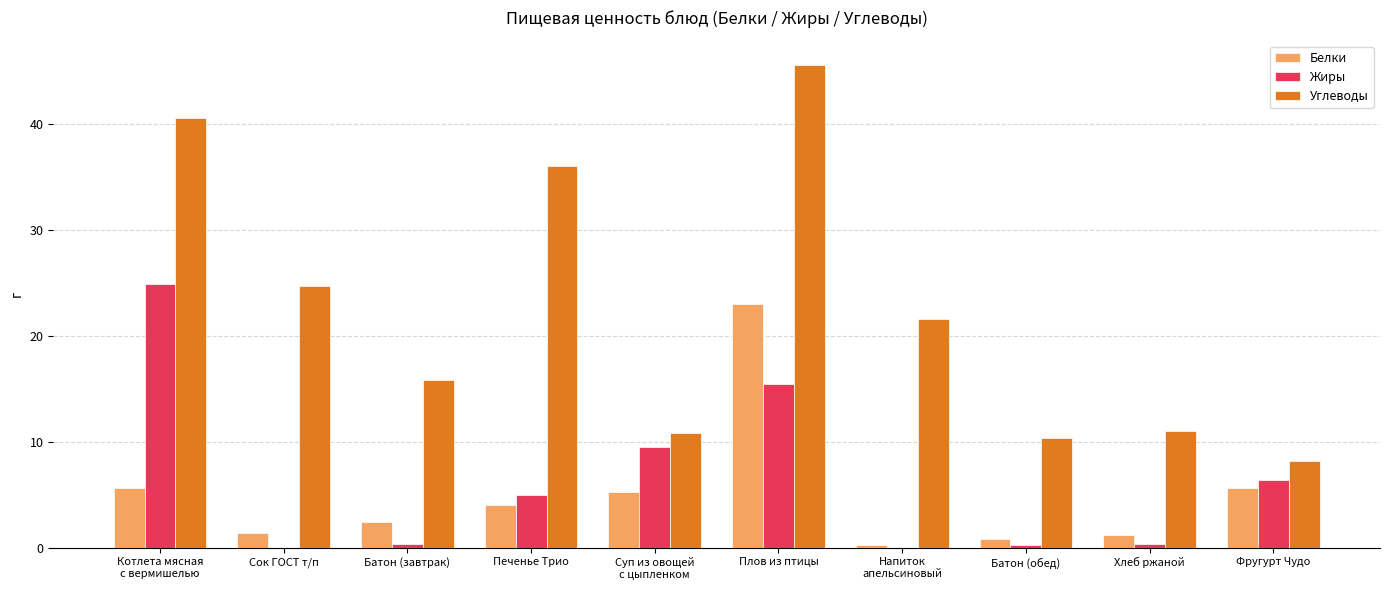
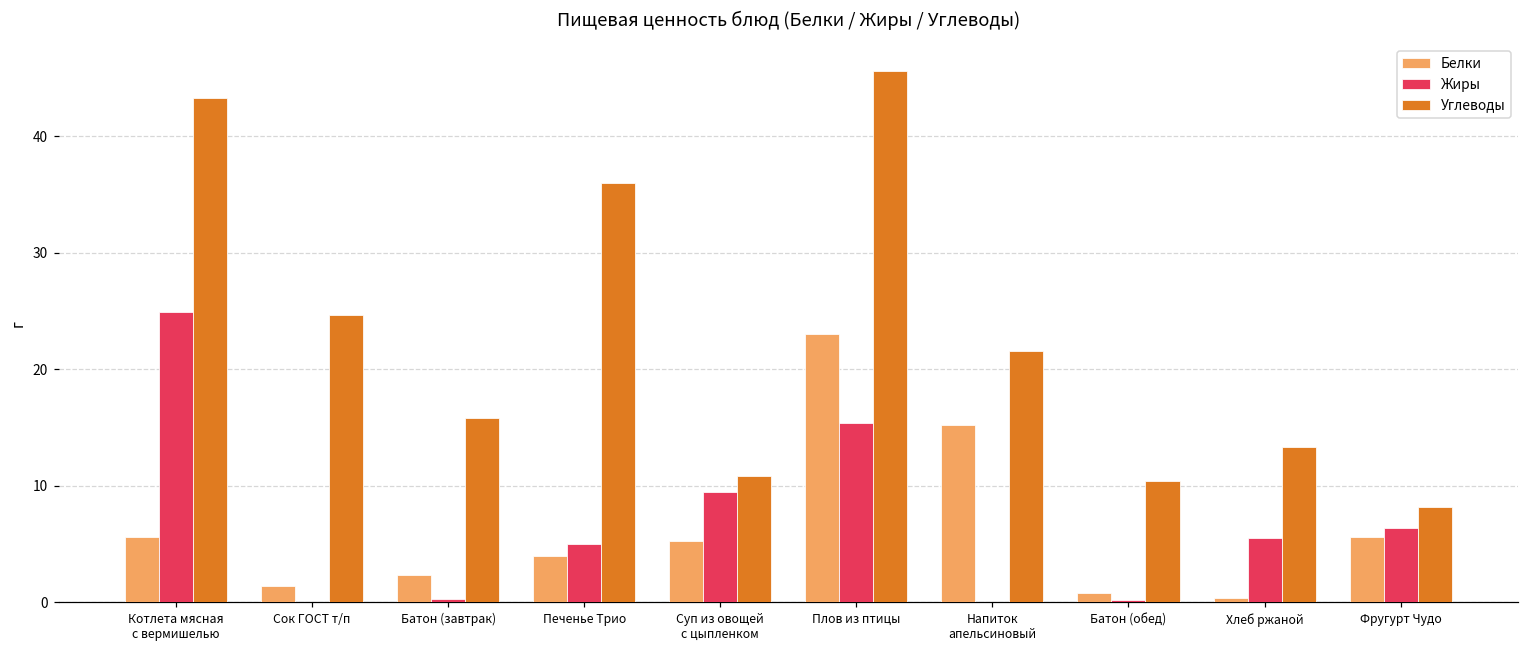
  {
    "Белки": {
      "Котлета мясная с вермишелью": 5.6,
      "Сок ГОСТ т/п": 1.4,
      "Батон (завтрак)": 2.4,
      "Печенье Трио": 4.0,
      "Суп из овощей с цыпленком": 5.3,
      "Плов из птицы": 23.0,
-     "Напиток апельсиновый": 0.2,
+     "Напиток апельсиновый": 15.2,
      "Батон (обед)": 0.8,
-     "Хлеб ржаной": 1.2,
+     "Хлеб ржаной": 0.4,
      "Фругурт Чудо": 5.6
    },
    "Жиры": {
      "Котлета мясная с вермишелью": 24.9,
      "Сок ГОСТ т/п": 0.0,
      "Батон (завтрак)": 0.3,
      "Печенье Трио": 5.0,
      "Суп из овощей с цыпленком": 9.5,
      "Плов из птицы": 15.4,
      "Напиток апельсиновый": 0.0,
      "Батон (обед)": 0.2,
-     "Хлеб ржаной": 0.3,
+     "Хлеб ржаной": 5.5,
      "Фругурт Чудо": 6.4
    },
    "Углеводы": {
-     "Котлета мясная с вермишелью": 40.6,
+     "Котлета мясная с вермишелью": 43.3,
      "Сок ГОСТ т/п": 24.7,
      "Батон (завтрак)": 15.8,
      "Печенье Трио": 36.0,
      "Суп из овощей с цыпленком": 10.9,
      "Плов из птицы": 45.6,
      "Напиток апельсиновый": 21.6,
      "Батон (обед)": 10.4,
-     "Хлеб ржаной": 11.0,
+     "Хлеб ржаной": 13.3,
      "Фругурт Чудо": 8.2
    }
  }
